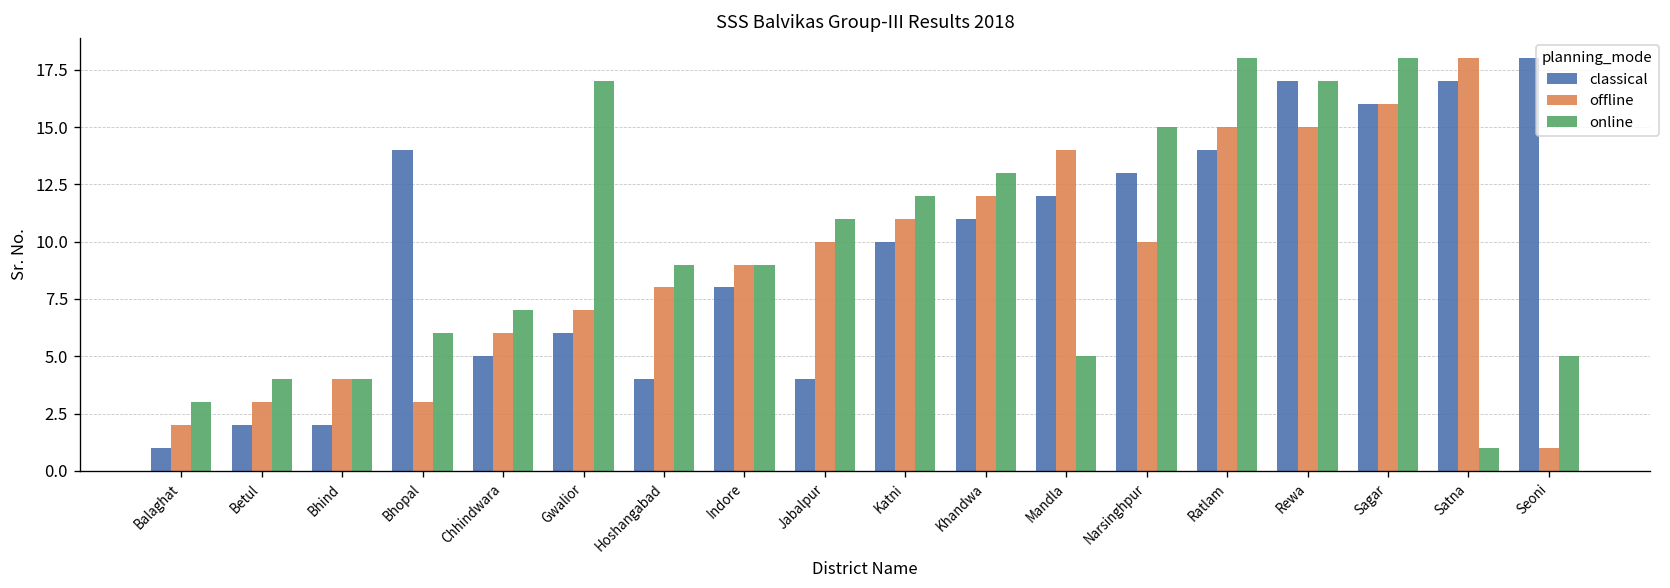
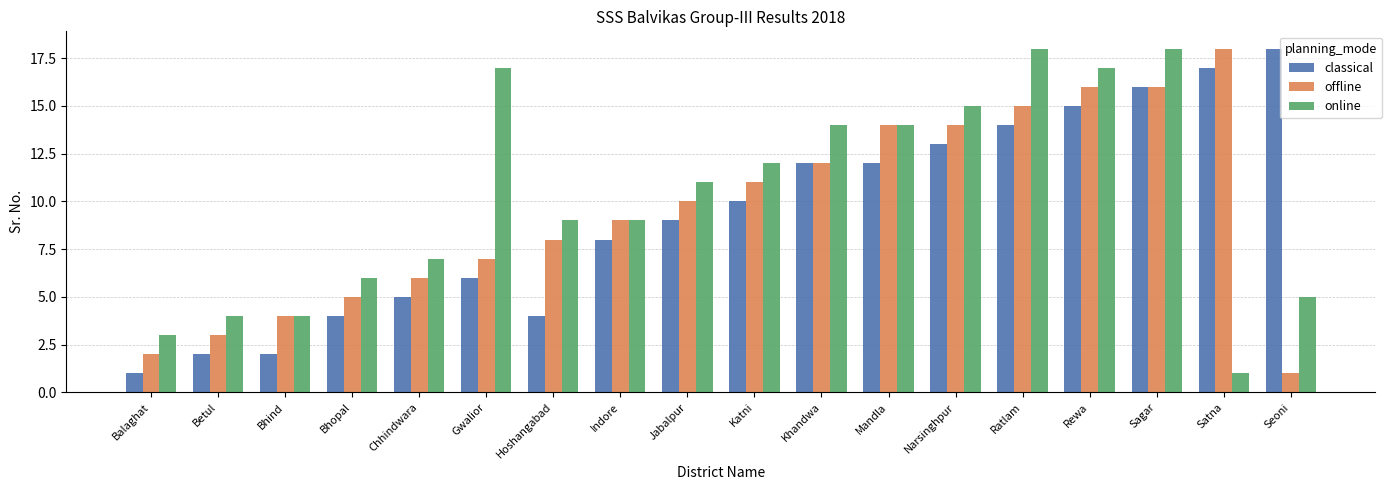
  {
    "classical": {
      "Balaghat": 1,
      "Betul": 2,
      "Bhind": 2,
-     "Bhopal": 14,
+     "Bhopal": 4,
      "Chhindwara": 5,
      "Gwalior": 6,
      "Hoshangabad": 4,
      "Indore": 8,
-     "Jabalpur": 4,
+     "Jabalpur": 9,
      "Katni": 10,
-     "Khandwa": 11,
+     "Khandwa": 12,
      "Mandla": 12,
      "Narsinghpur": 13,
      "Ratlam": 14,
-     "Rewa": 17,
+     "Rewa": 15,
      "Sagar": 16,
      "Satna": 17,
      "Seoni": 18
    },
    "offline": {
      "Balaghat": 2,
      "Betul": 3,
      "Bhind": 4,
-     "Bhopal": 3,
+     "Bhopal": 5,
      "Chhindwara": 6,
      "Gwalior": 7,
      "Hoshangabad": 8,
      "Indore": 9,
      "Jabalpur": 10,
      "Katni": 11,
      "Khandwa": 12,
      "Mandla": 14,
-     "Narsinghpur": 10,
+     "Narsinghpur": 14,
      "Ratlam": 15,
-     "Rewa": 15,
+     "Rewa": 16,
      "Sagar": 16,
      "Satna": 18,
      "Seoni": 1
    },
    "online": {
      "Balaghat": 3,
      "Betul": 4,
      "Bhind": 4,
      "Bhopal": 6,
      "Chhindwara": 7,
      "Gwalior": 17,
      "Hoshangabad": 9,
      "Indore": 9,
      "Jabalpur": 11,
      "Katni": 12,
-     "Khandwa": 13,
-     "Mandla": 5,
+     "Khandwa": 14,
+     "Mandla": 14,
      "Narsinghpur": 15,
      "Ratlam": 18,
      "Rewa": 17,
      "Sagar": 18,
      "Satna": 1,
      "Seoni": 5
    }
  }
